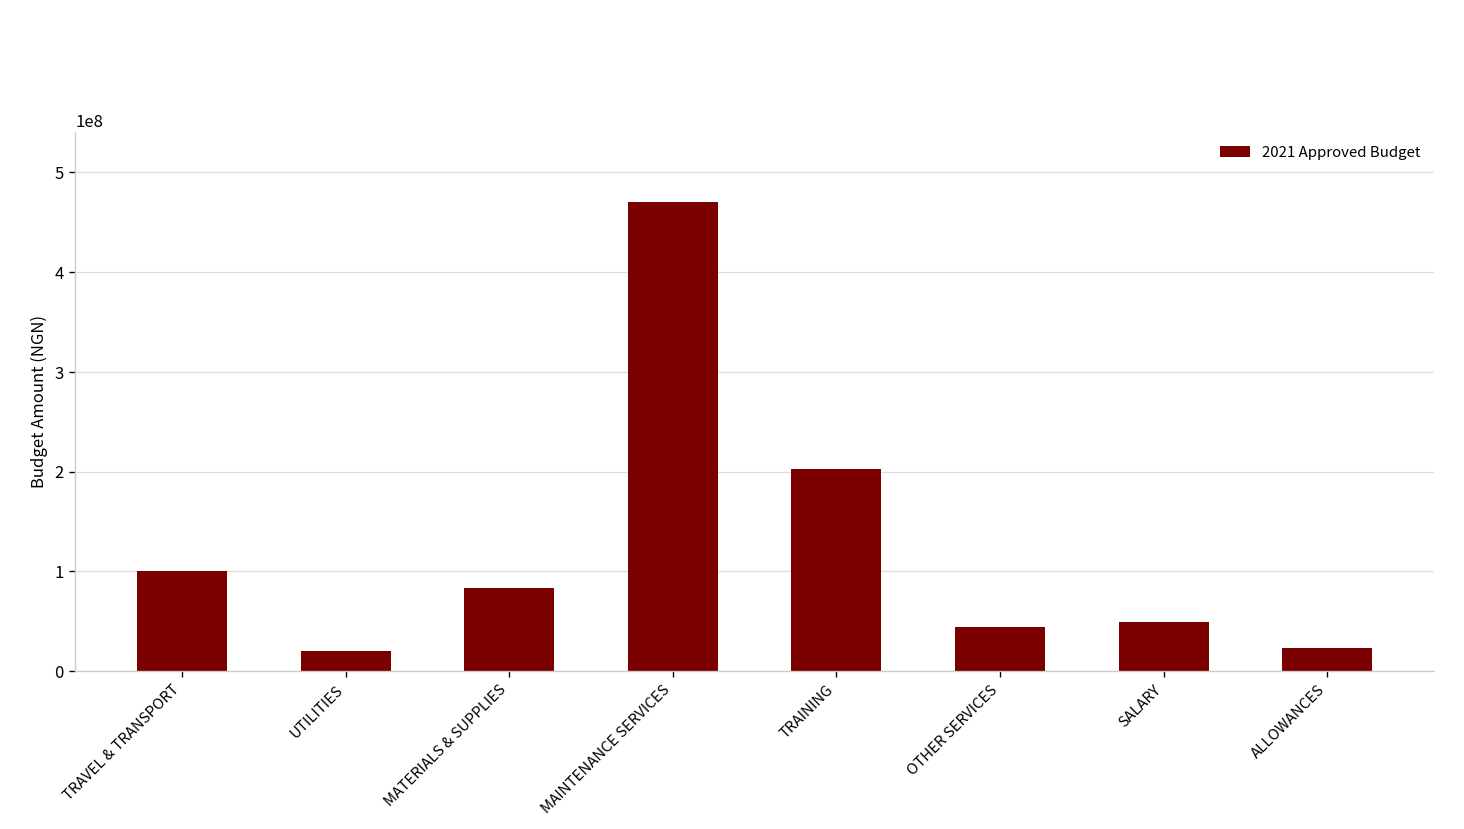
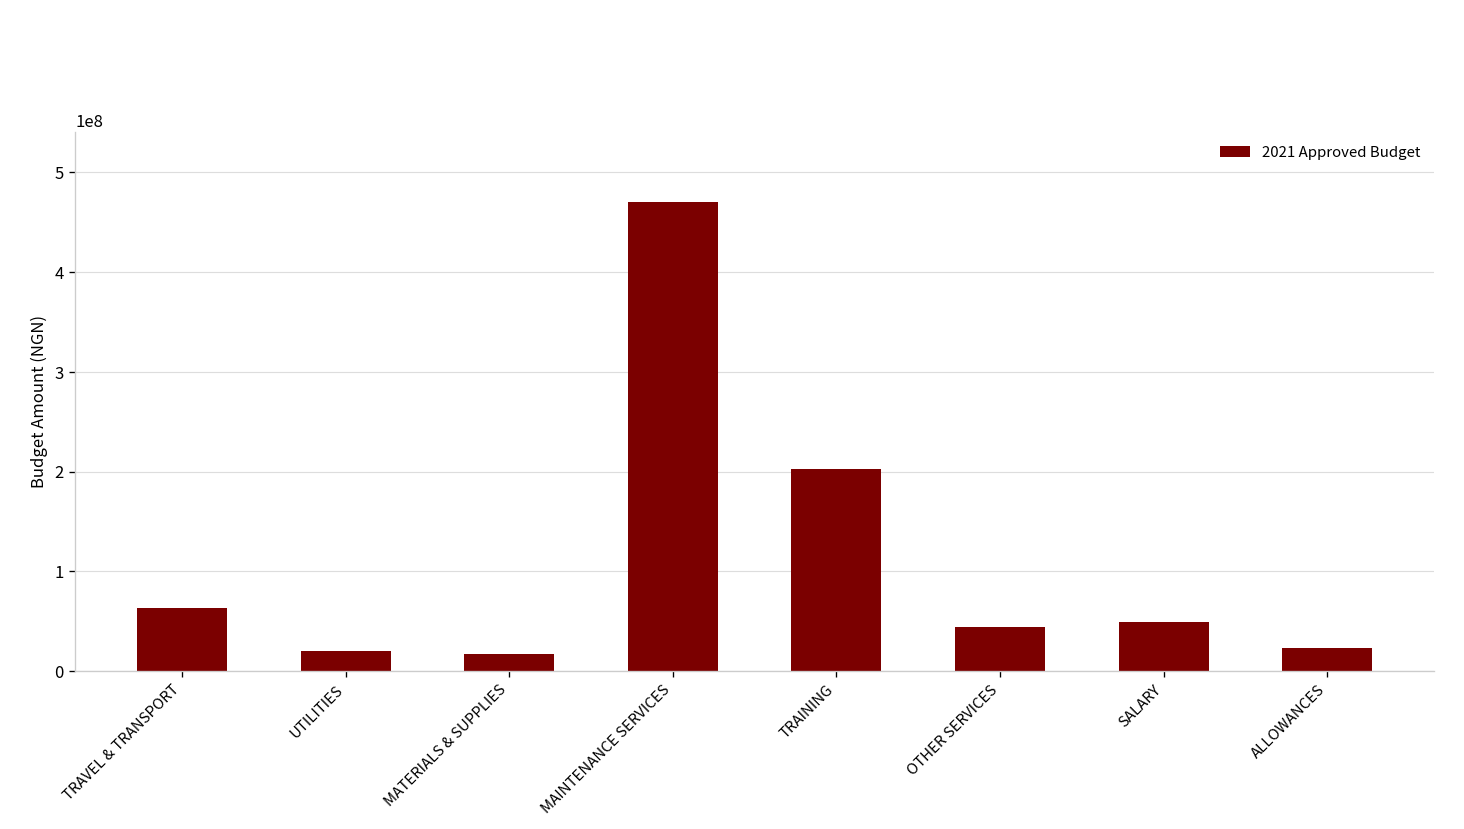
  {
-   "TRAVEL & TRANSPORT": 100000000,
+   "TRAVEL & TRANSPORT": 60000000,
    "UTILITIES": 20000000,
-   "MATERIALS & SUPPLIES": 80000000,
+   "MATERIALS & SUPPLIES": 20000000,
    "MAINTENANCE SERVICES": 470000000,
    "TRAINING": 200000000,
    "OTHER SERVICES": 40000000,
    "SALARY": 50000000,
    "ALLOWANCES": 20000000
  }
